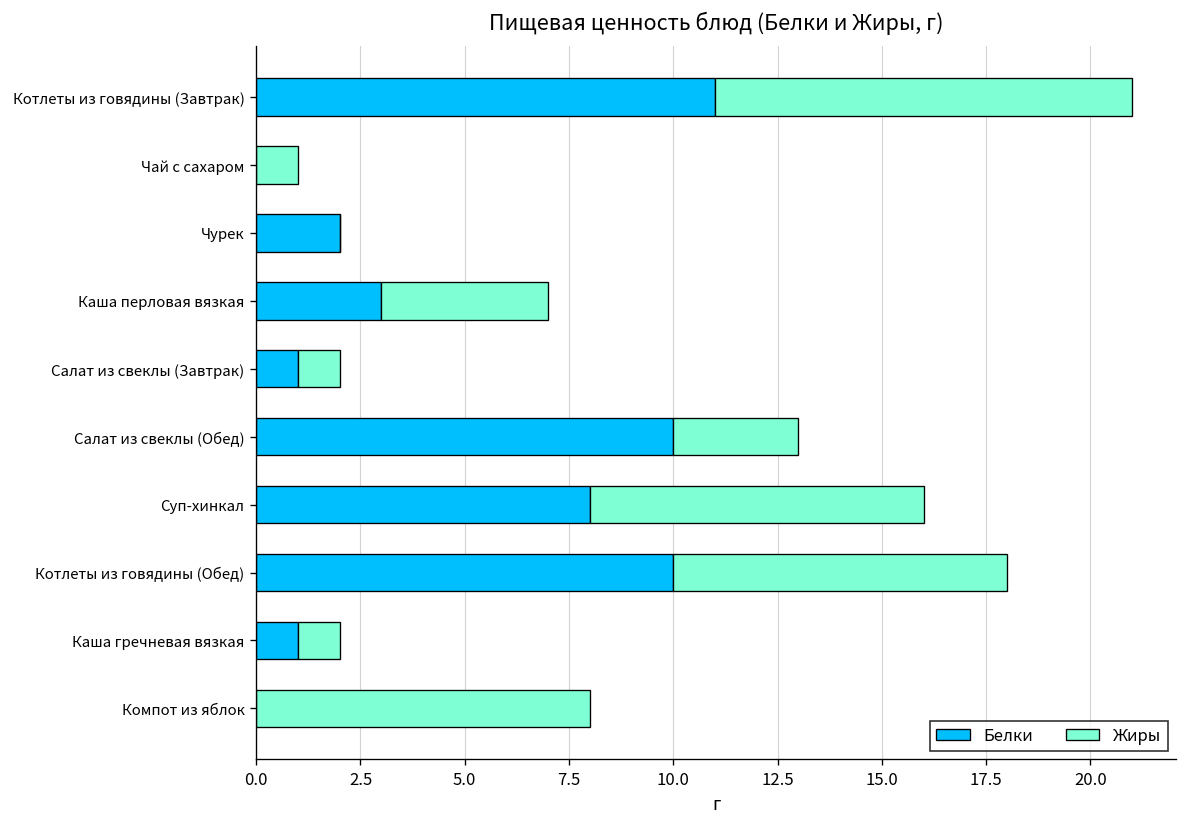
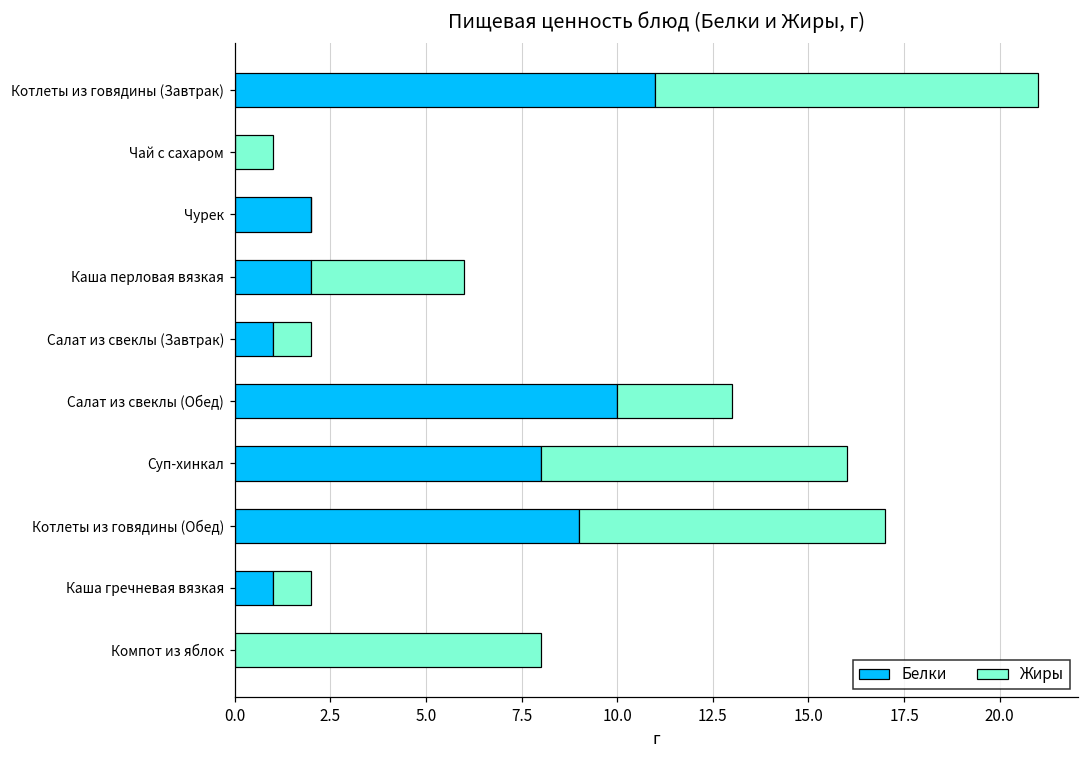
  {
    "Белки": {
      "Котлеты из говядины (Завтрак)": 11,
      "Чай с сахаром": 0,
      "Чурек": 2,
-     "Каша перловая вязкая": 3,
+     "Каша перловая вязкая": 2,
      "Салат из свеклы (Завтрак)": 1,
      "Салат из свеклы (Обед)": 10,
      "Суп-хинкал": 8,
-     "Котлеты из говядины (Обед)": 10,
+     "Котлеты из говядины (Обед)": 9,
      "Каша гречневая вязкая": 1,
      "Компот из яблок": 0
    },
    "Жиры": {
      "Котлеты из говядины (Завтрак)": 10,
      "Чай с сахаром": 1,
      "Чурек": 0,
      "Каша перловая вязкая": 4,
      "Салат из свеклы (Завтрак)": 1,
      "Салат из свеклы (Обед)": 3,
      "Суп-хинкал": 8,
      "Котлеты из говядины (Обед)": 8,
      "Каша гречневая вязкая": 1,
      "Компот из яблок": 8
    }
  }
